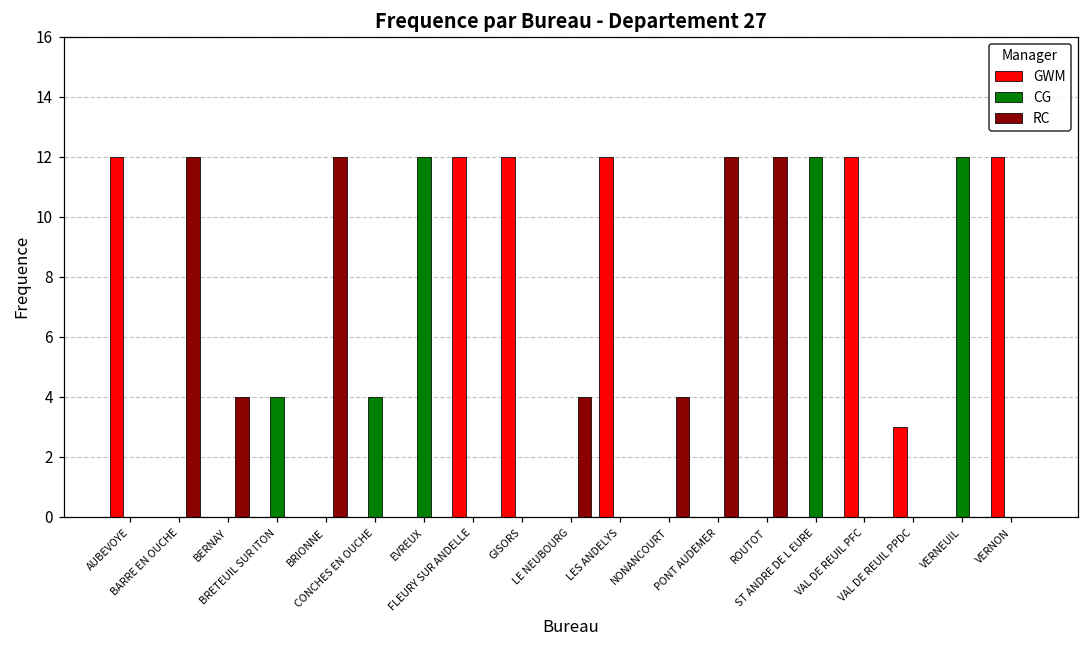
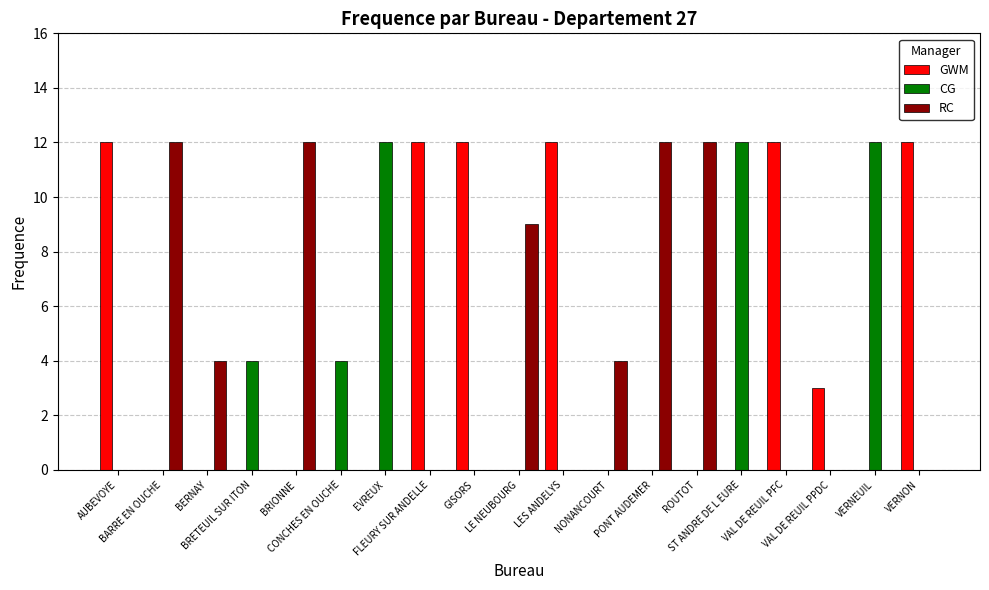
  {
    "GWM": {
      "AUBEVOYE": 12,
      "BARRE EN OUCHE": 0,
      "BERNAY": 0,
      "BRETEUIL SUR ITON": 0,
      "BRIONNE": 0,
      "CONCHES EN OUCHE": 0,
      "EVREUX": 0,
      "FLEURY SUR ANDELLE": 12,
      "GISORS": 12,
      "LE NEUBOURG": 0,
      "LES ANDELYS": 12,
      "NONANCOURT": 0,
      "PONT AUDEMER": 0,
      "ROUTOT": 0,
      "ST ANDRE DE L EURE": 0,
      "VAL DE REUIL PFC": 12,
      "VAL DE REUIL PPDC": 3,
      "VERNEUIL": 0,
      "VERNON": 12
    },
    "CG": {
      "AUBEVOYE": 0,
      "BARRE EN OUCHE": 0,
      "BERNAY": 0,
      "BRETEUIL SUR ITON": 4,
      "BRIONNE": 0,
      "CONCHES EN OUCHE": 4,
      "EVREUX": 12,
      "FLEURY SUR ANDELLE": 0,
      "GISORS": 0,
      "LE NEUBOURG": 0,
      "LES ANDELYS": 0,
      "NONANCOURT": 0,
      "PONT AUDEMER": 0,
      "ROUTOT": 0,
      "ST ANDRE DE L EURE": 12,
      "VAL DE REUIL PFC": 0,
      "VAL DE REUIL PPDC": 0,
      "VERNEUIL": 12,
      "VERNON": 0
    },
    "RC": {
      "AUBEVOYE": 0,
      "BARRE EN OUCHE": 12,
      "BERNAY": 4,
      "BRETEUIL SUR ITON": 0,
      "BRIONNE": 12,
      "CONCHES EN OUCHE": 0,
      "EVREUX": 0,
      "FLEURY SUR ANDELLE": 0,
      "GISORS": 0,
-     "LE NEUBOURG": 4,
+     "LE NEUBOURG": 9,
      "LES ANDELYS": 0,
      "NONANCOURT": 4,
      "PONT AUDEMER": 12,
      "ROUTOT": 12,
      "ST ANDRE DE L EURE": 0,
      "VAL DE REUIL PFC": 0,
      "VAL DE REUIL PPDC": 0,
      "VERNEUIL": 0,
      "VERNON": 0
    }
  }
